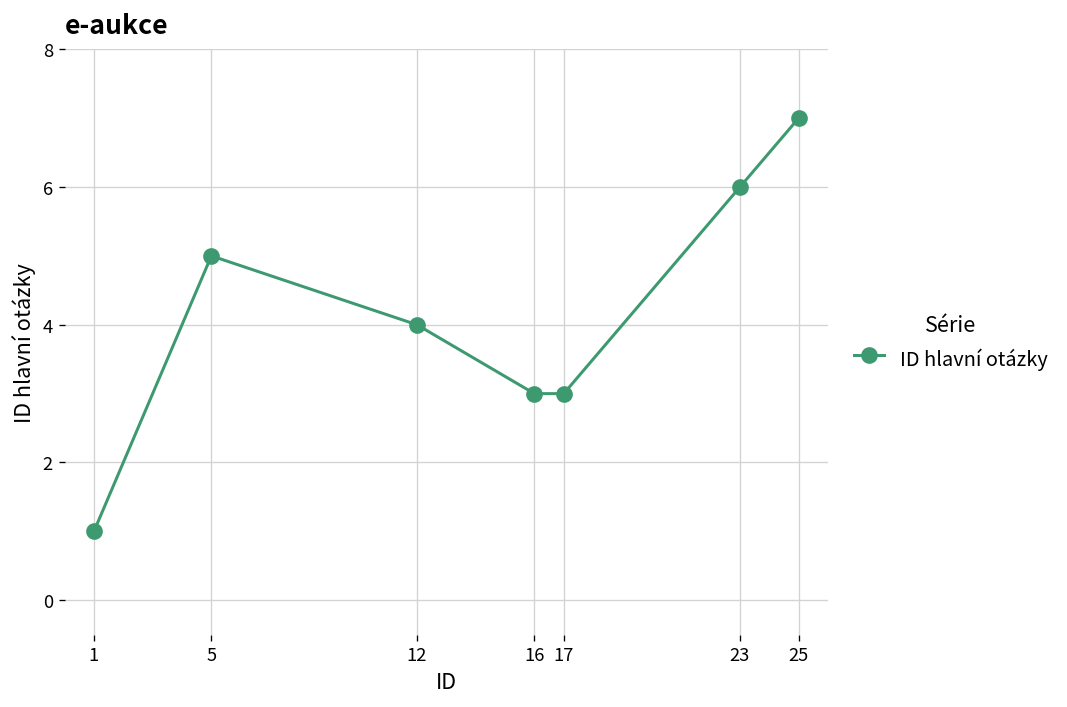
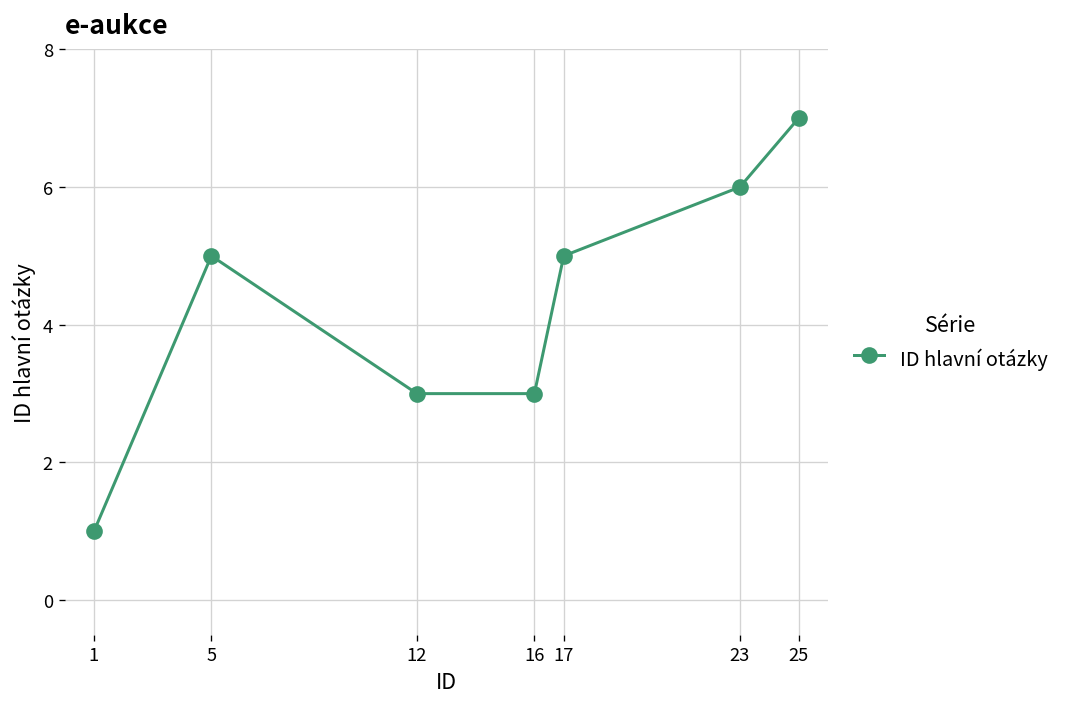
  {
    "1": 1,
    "5": 5,
-   "12": 4,
+   "12": 3,
    "16": 3,
-   "17": 3,
+   "17": 5,
    "23": 6,
    "25": 7
  }
